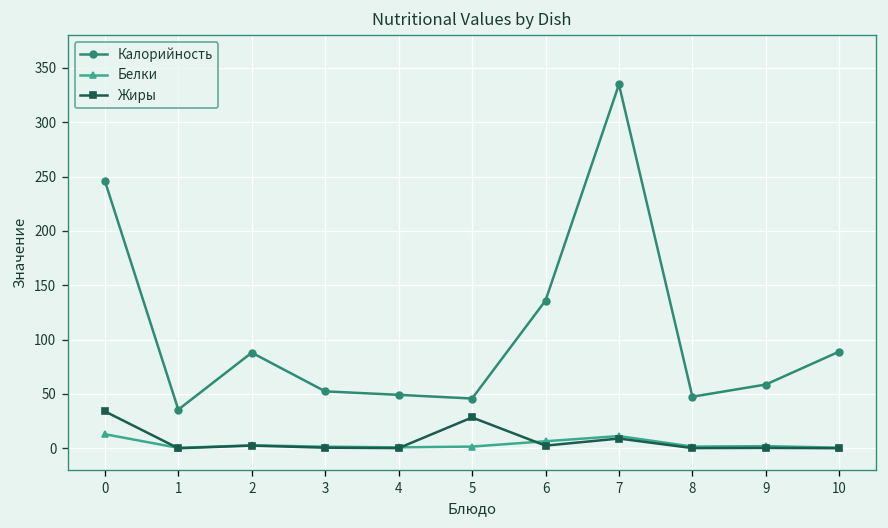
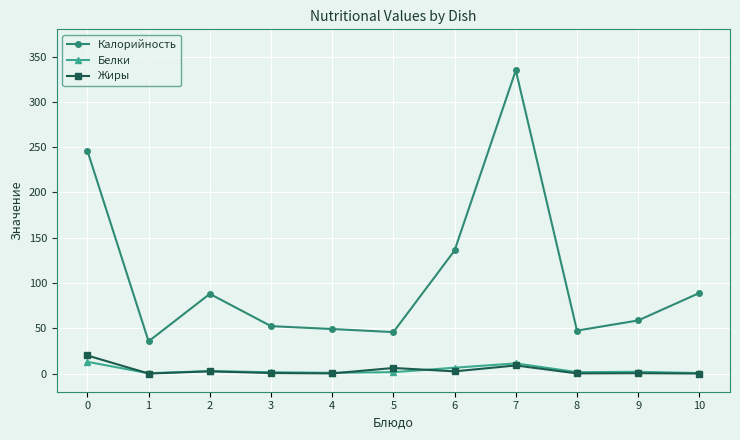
  {
    "Жиры": {
-     "0": 30,
-     "5": 30,
+     "0": 20,
+     "5": 10,
      "6": 0
    }
  }
